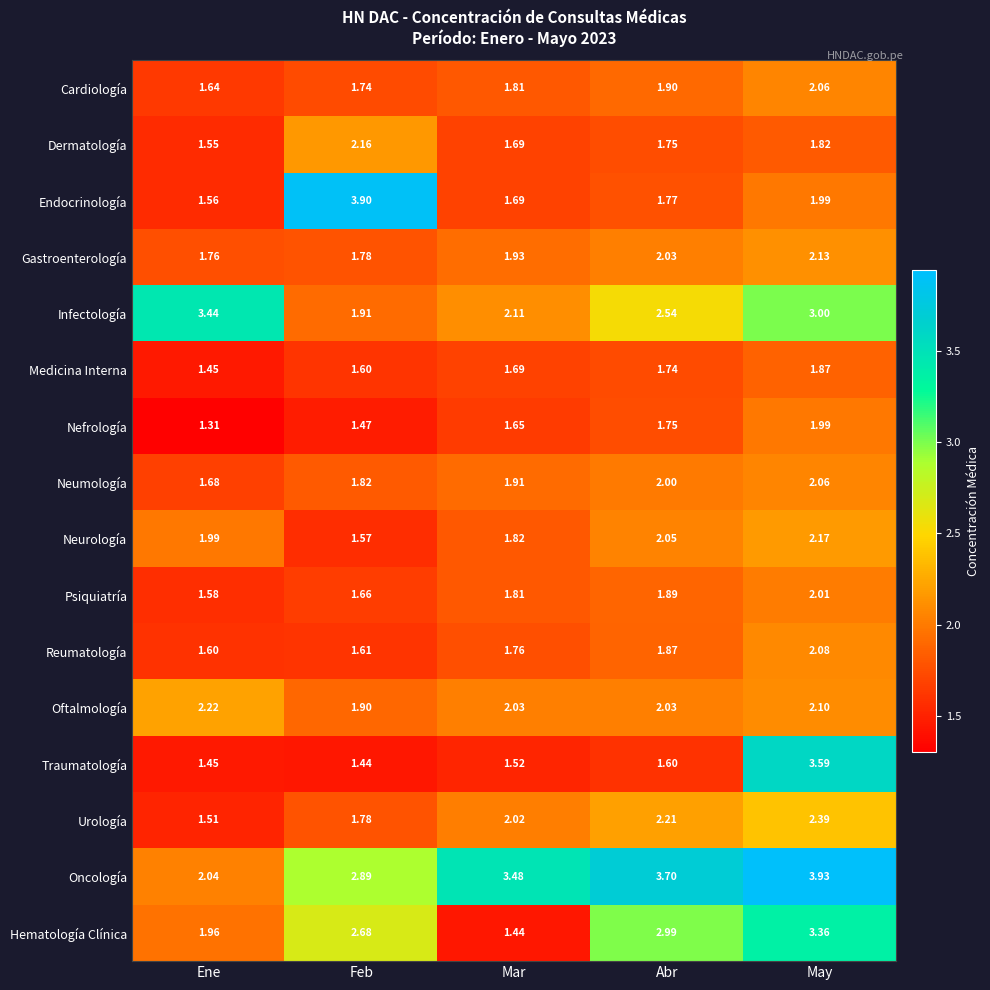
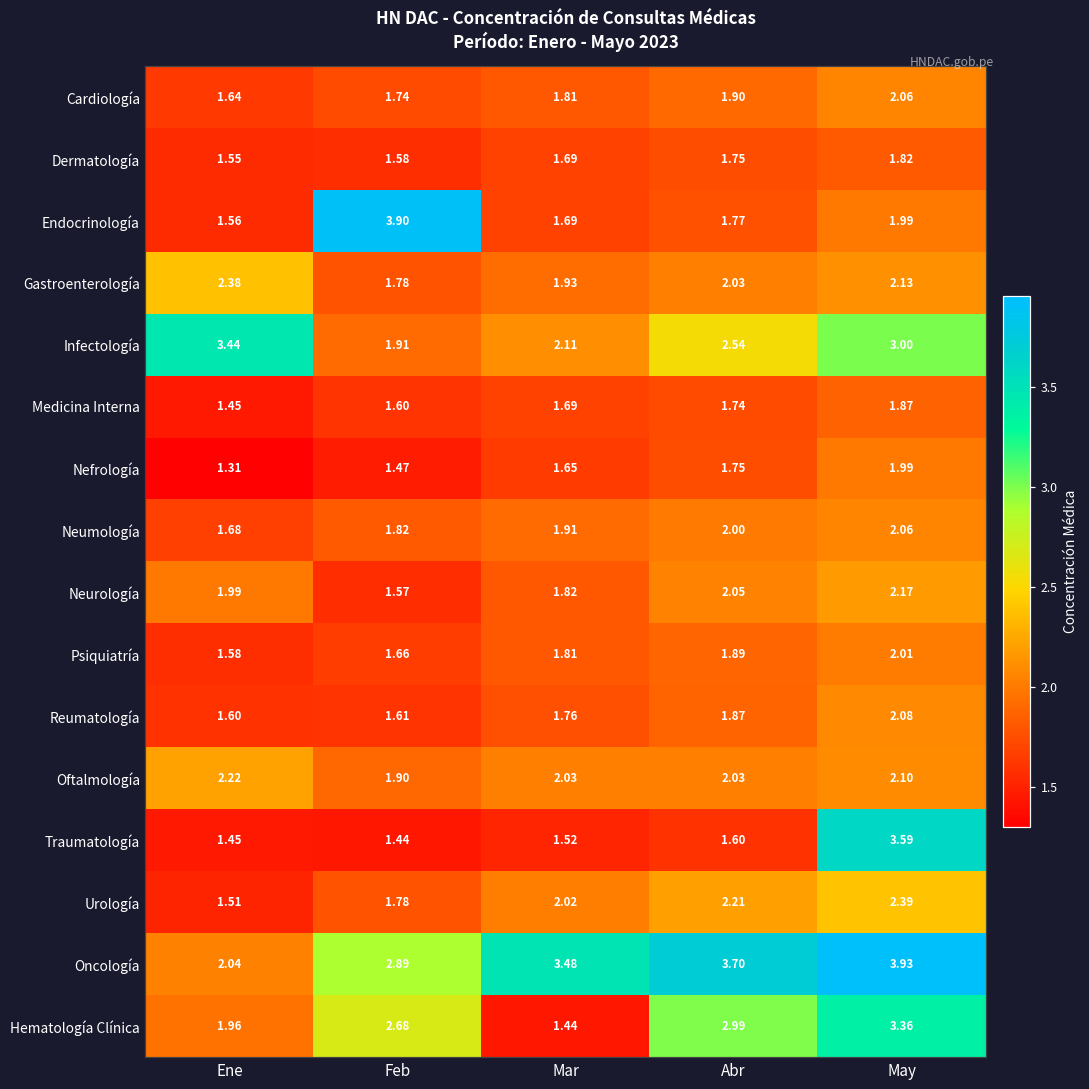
  {
    "Cardiología": {
      "Ene": 1.64,
      "Feb": 1.74,
      "Mar": 1.81,
      "Abr": 1.90,
      "May": 2.06
    },
    "Dermatología": {
      "Ene": 1.55,
-     "Feb": 2.16,
+     "Feb": 1.58,
      "Mar": 1.69,
      "Abr": 1.75,
      "May": 1.82
    },
    "Endocrinología": {
      "Ene": 1.56,
      "Feb": 3.90,
      "Mar": 1.69,
      "Abr": 1.77,
      "May": 1.99
    },
    "Gastroenterología": {
-     "Ene": 1.76,
+     "Ene": 2.38,
      "Feb": 1.78,
      "Mar": 1.93,
      "Abr": 2.03,
      "May": 2.13
    },
    "Infectología": {
      "Ene": 3.44,
      "Feb": 1.91,
      "Mar": 2.11,
      "Abr": 2.54,
      "May": 3.00
    },
    "Medicina Interna": {
      "Ene": 1.45,
      "Feb": 1.60,
      "Mar": 1.69,
      "Abr": 1.74,
      "May": 1.87
    },
    "Nefrología": {
      "Ene": 1.31,
      "Feb": 1.47,
      "Mar": 1.65,
      "Abr": 1.75,
      "May": 1.99
    },
    "Neumología": {
      "Ene": 1.68,
      "Feb": 1.82,
      "Mar": 1.91,
      "Abr": 2.00,
      "May": 2.06
    },
    "Neurología": {
      "Ene": 1.99,
      "Feb": 1.57,
      "Mar": 1.82,
      "Abr": 2.05,
      "May": 2.17
    },
    "Psiquiatría": {
      "Ene": 1.58,
      "Feb": 1.66,
      "Mar": 1.81,
      "Abr": 1.89,
      "May": 2.01
    },
    "Reumatología": {
      "Ene": 1.60,
      "Feb": 1.61,
      "Mar": 1.76,
      "Abr": 1.87,
      "May": 2.08
    },
    "Oftalmología": {
      "Ene": 2.22,
      "Feb": 1.90,
      "Mar": 2.03,
      "Abr": 2.03,
      "May": 2.10
    },
    "Traumatología": {
      "Ene": 1.45,
      "Feb": 1.44,
      "Mar": 1.52,
      "Abr": 1.60,
      "May": 3.59
    },
    "Urología": {
      "Ene": 1.51,
      "Feb": 1.78,
      "Mar": 2.02,
      "Abr": 2.21,
      "May": 2.39
    },
    "Oncología": {
      "Ene": 2.04,
      "Feb": 2.89,
      "Mar": 3.48,
      "Abr": 3.70,
      "May": 3.93
    },
    "Hematología Clínica": {
      "Ene": 1.96,
      "Feb": 2.68,
      "Mar": 1.44,
      "Abr": 2.99,
      "May": 3.36
    }
  }
